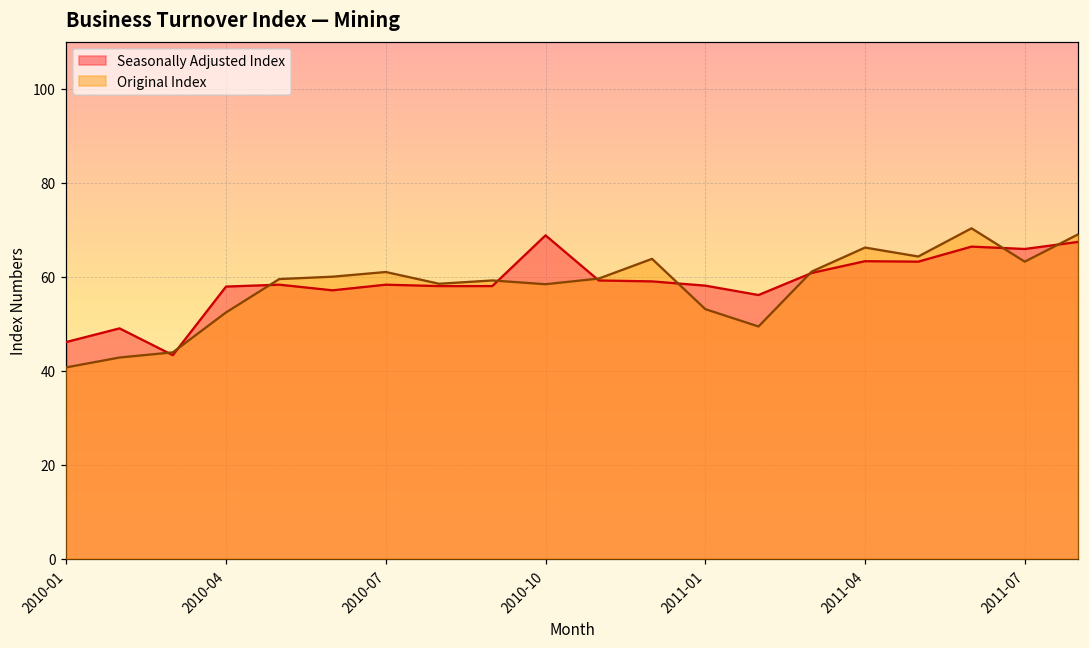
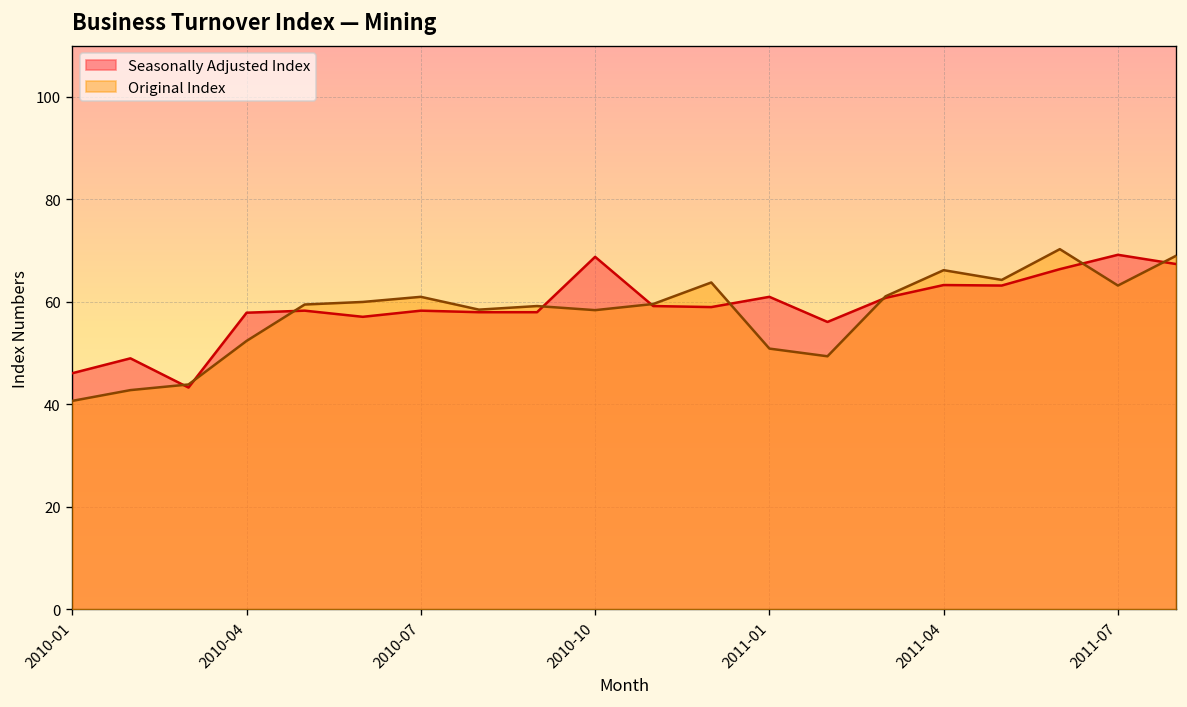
  {
    "Seasonally Adjusted Index": {
      "2010-01": 46,
      "2010-04": 58,
      "2010-07": 58,
      "2010-10": 69,
-     "2011-01": 58,
+     "2011-01": 61,
      "2011-04": 63,
-     "2011-07": 66
+     "2011-07": 69
    },
    "Original Index": {
      "2010-01": 41,
      "2010-04": 52,
      "2010-07": 61,
      "2010-10": 58,
-     "2011-01": 53,
+     "2011-01": 51,
      "2011-04": 66,
      "2011-07": 63
    }
  }
